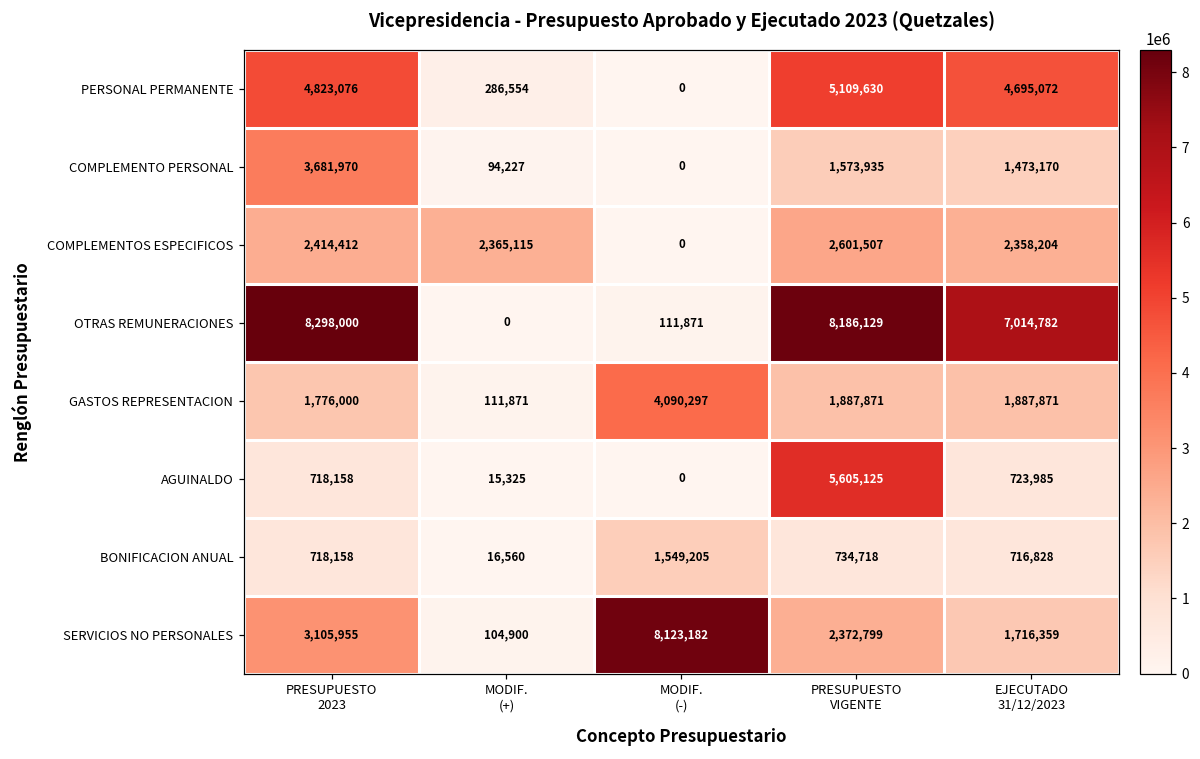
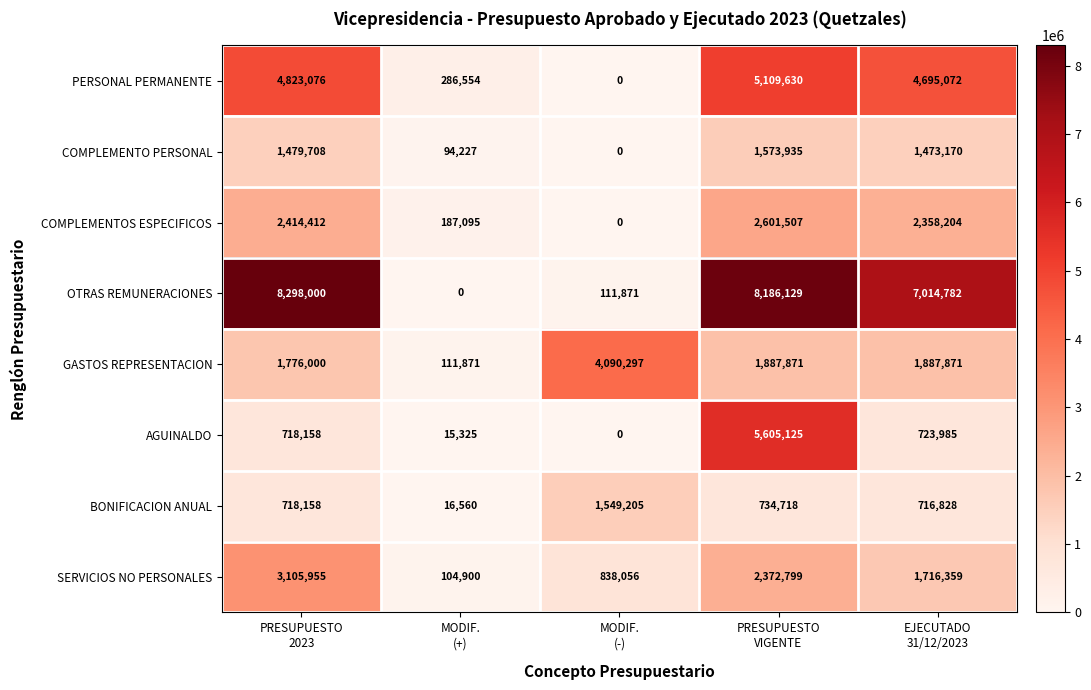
  {
    "PERSONAL PERMANENTE": {
      "PRESUPUESTO 2023": "4,823,076",
      "MODIF. (+)": "286,554",
      "MODIF. (-)": "0",
      "PRESUPUESTO VIGENTE": "5,109,630",
      "EJECUTADO 31/12/2023": "4,695,072"
    },
    "COMPLEMENTO PERSONAL": {
-     "PRESUPUESTO 2023": "3,681,970",
+     "PRESUPUESTO 2023": "1,479,708",
      "MODIF. (+)": "94,227",
      "MODIF. (-)": "0",
      "PRESUPUESTO VIGENTE": "1,573,935",
      "EJECUTADO 31/12/2023": "1,473,170"
    },
    "COMPLEMENTOS ESPECIFICOS": {
      "PRESUPUESTO 2023": "2,414,412",
-     "MODIF. (+)": "2,365,115",
+     "MODIF. (+)": "187,095",
      "MODIF. (-)": "0",
      "PRESUPUESTO VIGENTE": "2,601,507",
      "EJECUTADO 31/12/2023": "2,358,204"
    },
    "OTRAS REMUNERACIONES": {
      "PRESUPUESTO 2023": "8,298,000",
      "MODIF. (+)": "0",
      "MODIF. (-)": "111,871",
      "PRESUPUESTO VIGENTE": "8,186,129",
      "EJECUTADO 31/12/2023": "7,014,782"
    },
    "GASTOS REPRESENTACION": {
      "PRESUPUESTO 2023": "1,776,000",
      "MODIF. (+)": "111,871",
      "MODIF. (-)": "4,090,297",
      "PRESUPUESTO VIGENTE": "1,887,871",
      "EJECUTADO 31/12/2023": "1,887,871"
    },
    "AGUINALDO": {
      "PRESUPUESTO 2023": "718,158",
      "MODIF. (+)": "15,325",
      "MODIF. (-)": "0",
      "PRESUPUESTO VIGENTE": "5,605,125",
      "EJECUTADO 31/12/2023": "723,985"
    },
    "BONIFICACION ANUAL": {
      "PRESUPUESTO 2023": "718,158",
      "MODIF. (+)": "16,560",
      "MODIF. (-)": "1,549,205",
      "PRESUPUESTO VIGENTE": "734,718",
      "EJECUTADO 31/12/2023": "716,828"
    },
    "SERVICIOS NO PERSONALES": {
      "PRESUPUESTO 2023": "3,105,955",
      "MODIF. (+)": "104,900",
-     "MODIF. (-)": "8,123,182",
+     "MODIF. (-)": "838,056",
      "PRESUPUESTO VIGENTE": "2,372,799",
      "EJECUTADO 31/12/2023": "1,716,359"
    }
  }
